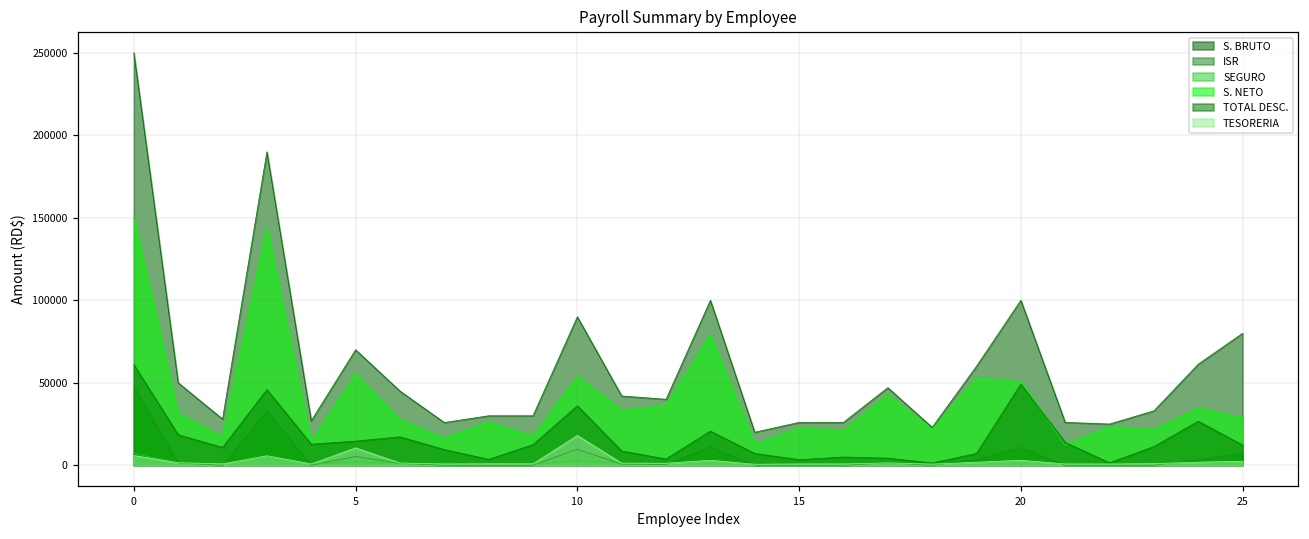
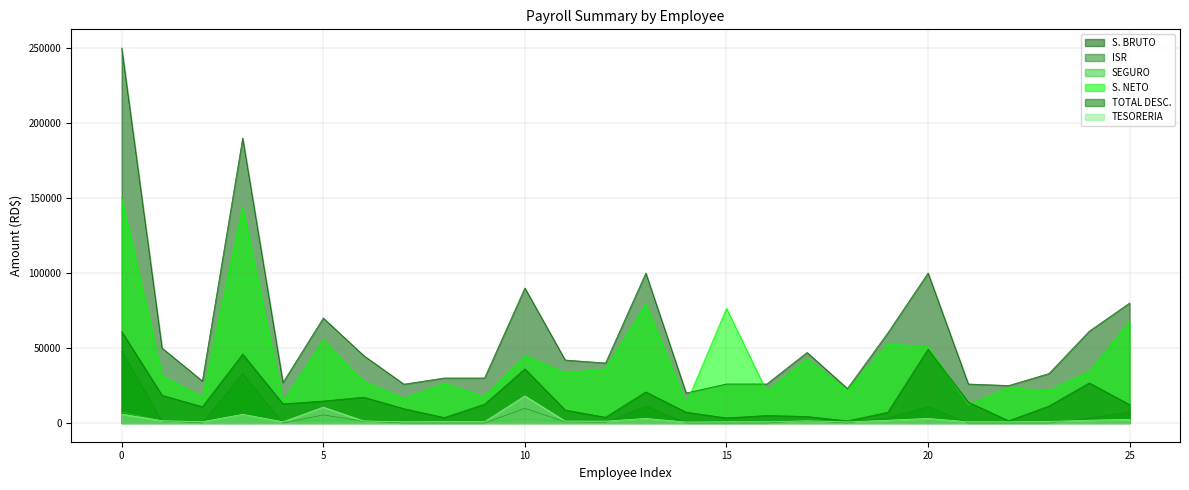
  {
    "S. NETO": {
      "0": 150000,
      "5": 55000,
-     "10": 54000,
-     "15": 23000,
-     "25": 29000
+     "10": 45000,
+     "15": 76000,
+     "25": 68000
    },
    "TESORERIA": {
      "5": 11000,
      "10": 18000
    }
  }
